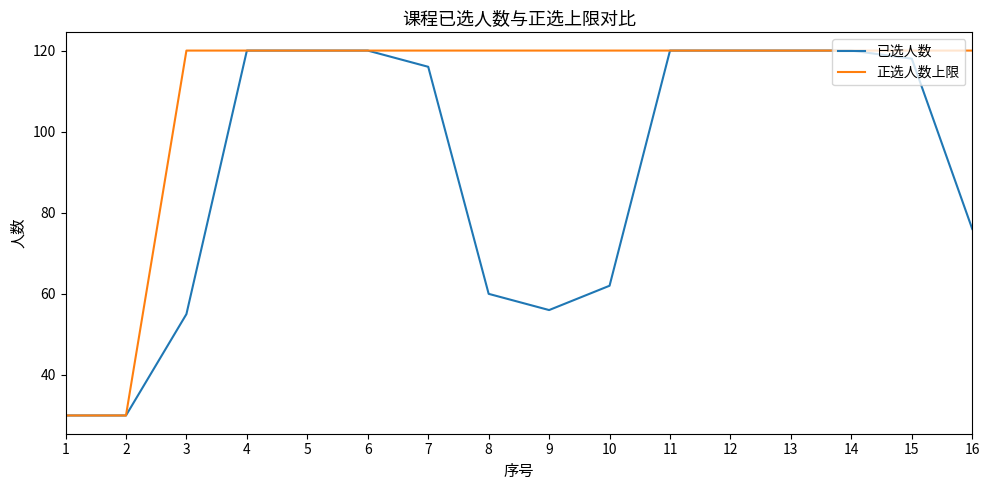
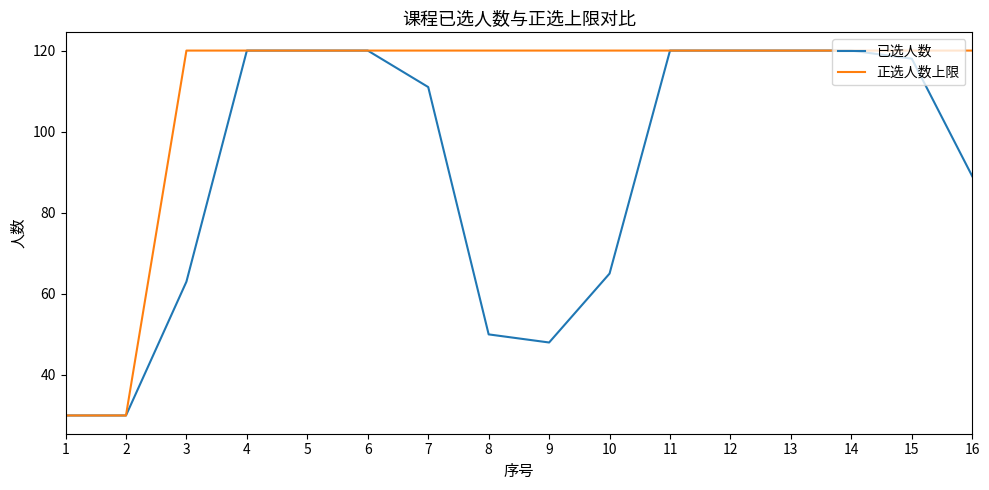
  {
    "已选人数": {
-     "3": 55,
-     "7": 116,
-     "8": 60,
-     "9": 56,
-     "10": 62,
-     "16": 76
+     "3": 63,
+     "7": 111,
+     "8": 50,
+     "9": 48,
+     "10": 65,
+     "16": 89
    },
    "正选人数上限": {
      "3": 120,
      "7": 120,
      "8": 120,
      "9": 120,
      "10": 120,
      "16": 120
    }
  }
